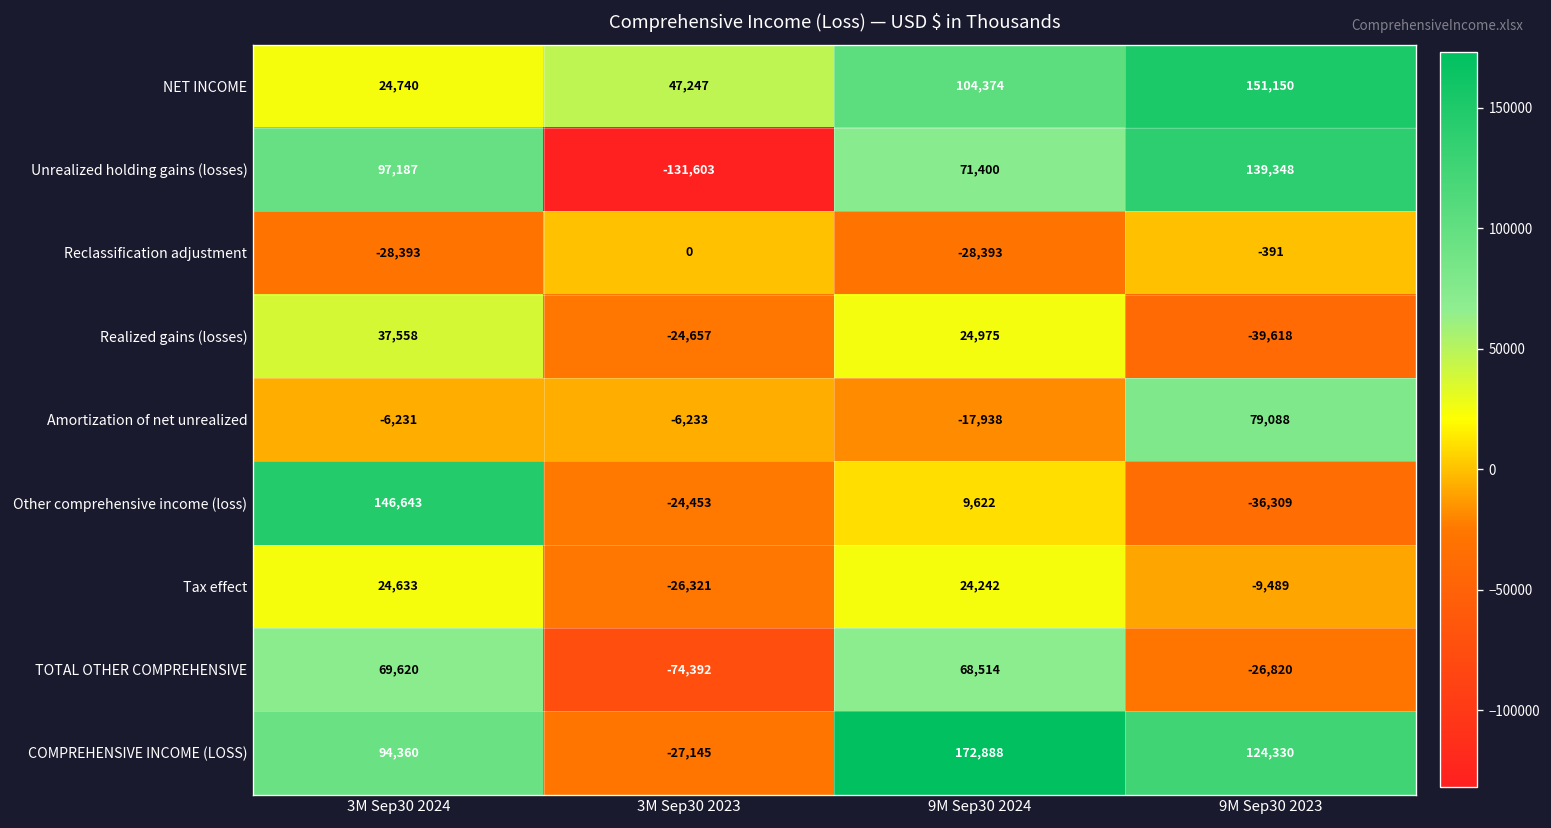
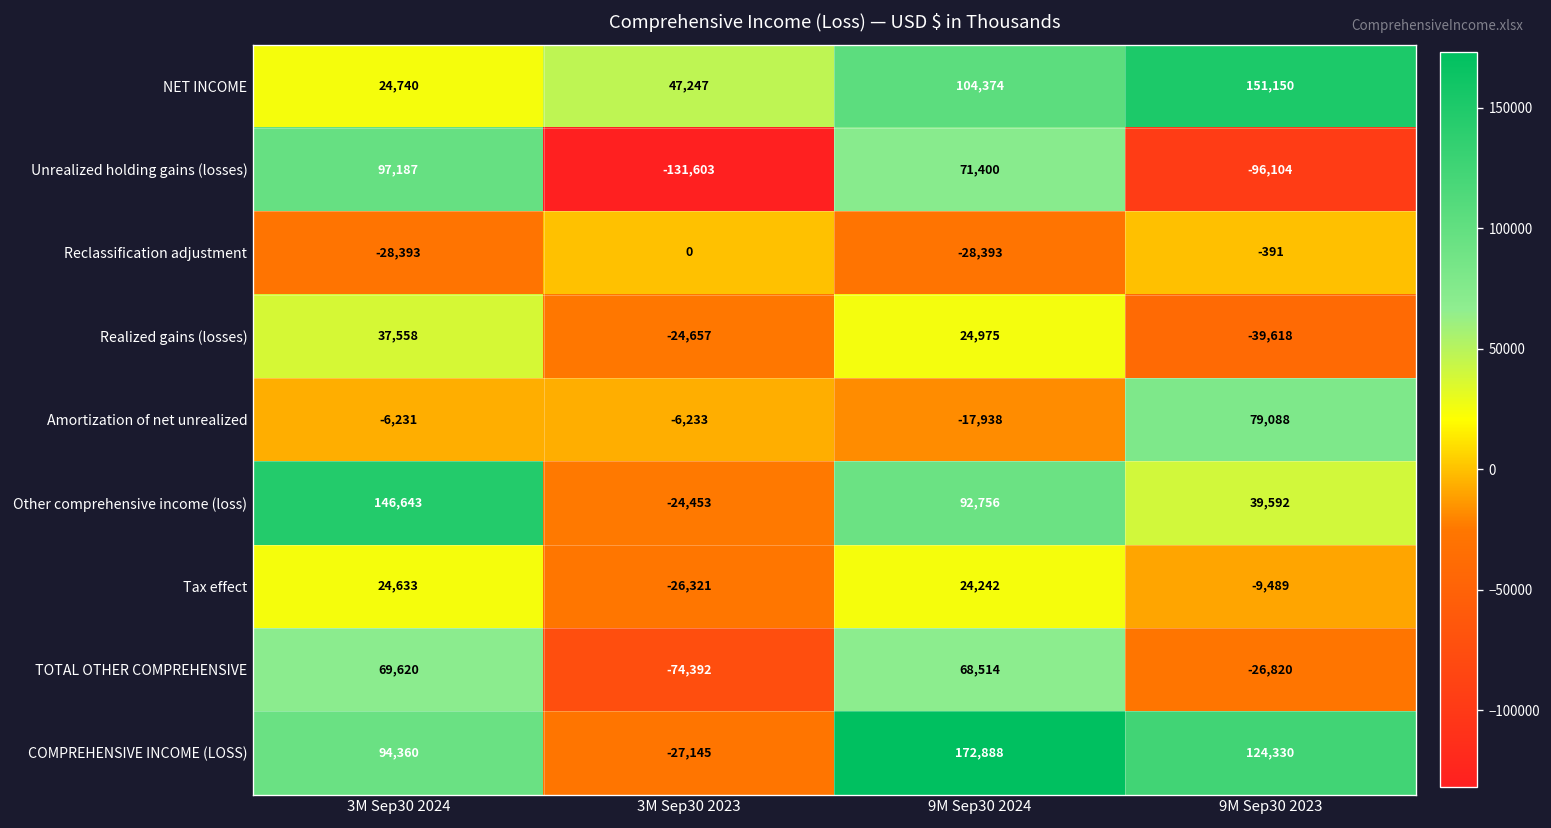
  {
    "NET INCOME": {
      "3M Sep30 2024": "24,740",
      "3M Sep30 2023": "47,247",
      "9M Sep30 2024": "104,374",
      "9M Sep30 2023": "151,150"
    },
    "Unrealized holding gains (losses)": {
      "3M Sep30 2024": "97,187",
      "3M Sep30 2023": "-131,603",
      "9M Sep30 2024": "71,400",
-     "9M Sep30 2023": "139,348"
+     "9M Sep30 2023": "-96,104"
    },
    "Reclassification adjustment": {
      "3M Sep30 2024": "-28,393",
      "3M Sep30 2023": "0",
      "9M Sep30 2024": "-28,393",
      "9M Sep30 2023": "-391"
    },
    "Realized gains (losses)": {
      "3M Sep30 2024": "37,558",
      "3M Sep30 2023": "-24,657",
      "9M Sep30 2024": "24,975",
      "9M Sep30 2023": "-39,618"
    },
    "Amortization of net unrealized": {
      "3M Sep30 2024": "-6,231",
      "3M Sep30 2023": "-6,233",
      "9M Sep30 2024": "-17,938",
      "9M Sep30 2023": "79,088"
    },
    "Other comprehensive income (loss)": {
      "3M Sep30 2024": "146,643",
      "3M Sep30 2023": "-24,453",
-     "9M Sep30 2024": "9,622",
-     "9M Sep30 2023": "-36,309"
+     "9M Sep30 2024": "92,756",
+     "9M Sep30 2023": "39,592"
    },
    "Tax effect": {
      "3M Sep30 2024": "24,633",
      "3M Sep30 2023": "-26,321",
      "9M Sep30 2024": "24,242",
      "9M Sep30 2023": "-9,489"
    },
    "TOTAL OTHER COMPREHENSIVE": {
      "3M Sep30 2024": "69,620",
      "3M Sep30 2023": "-74,392",
      "9M Sep30 2024": "68,514",
      "9M Sep30 2023": "-26,820"
    },
    "COMPREHENSIVE INCOME (LOSS)": {
      "3M Sep30 2024": "94,360",
      "3M Sep30 2023": "-27,145",
      "9M Sep30 2024": "172,888",
      "9M Sep30 2023": "124,330"
    }
  }
